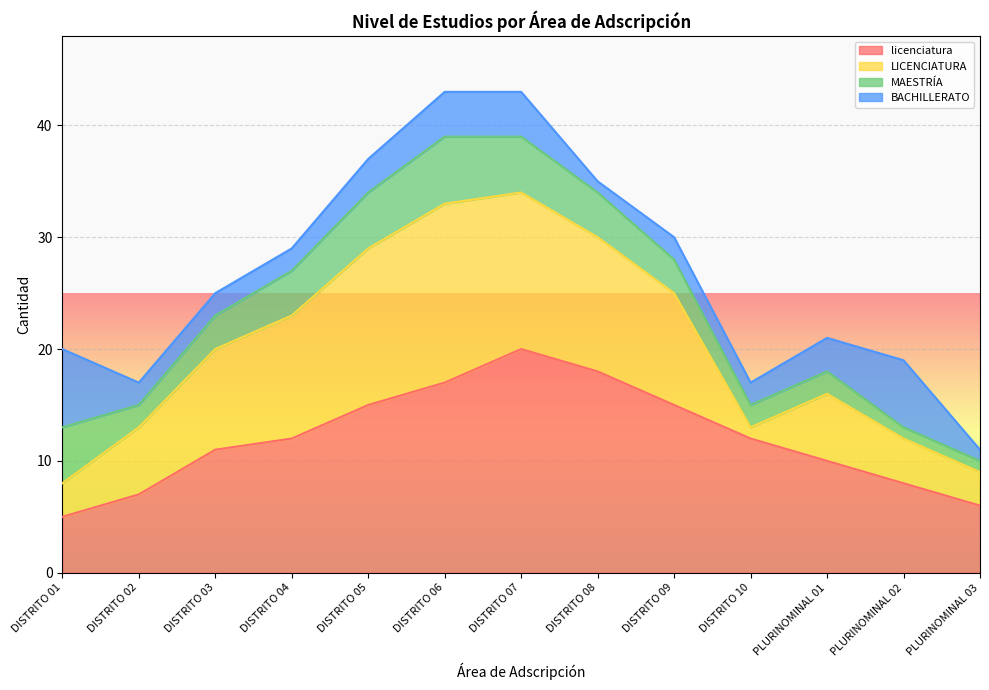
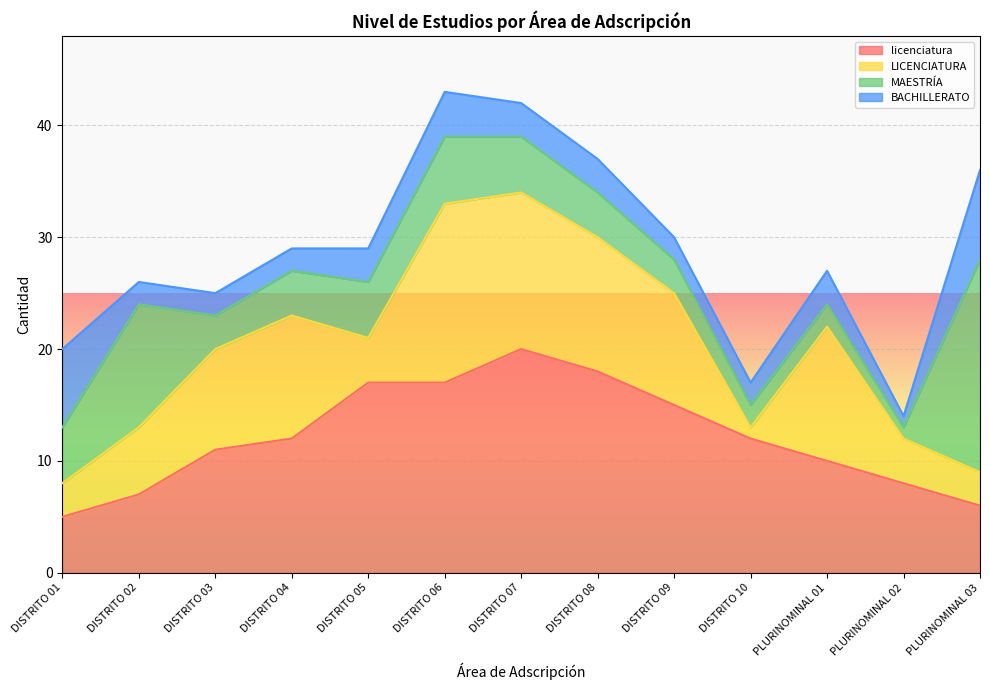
  {
    "licenciatura": {
      "DISTRITO 01": 5,
      "DISTRITO 02": 7,
      "DISTRITO 03": 11,
      "DISTRITO 04": 12,
-     "DISTRITO 05": 15,
+     "DISTRITO 05": 17,
      "DISTRITO 06": 17,
      "DISTRITO 07": 20,
      "DISTRITO 08": 18,
      "DISTRITO 09": 15,
      "DISTRITO 10": 12,
      "PLURINOMINAL 01": 10,
      "PLURINOMINAL 02": 8,
      "PLURINOMINAL 03": 6
    },
    "LICENCIATURA": {
      "DISTRITO 01": 3,
      "DISTRITO 02": 6,
      "DISTRITO 03": 9,
      "DISTRITO 04": 11,
-     "DISTRITO 05": 14,
+     "DISTRITO 05": 4,
      "DISTRITO 06": 16,
      "DISTRITO 07": 14,
      "DISTRITO 08": 12,
      "DISTRITO 09": 10,
      "DISTRITO 10": 1,
-     "PLURINOMINAL 01": 6,
+     "PLURINOMINAL 01": 12,
      "PLURINOMINAL 02": 4,
      "PLURINOMINAL 03": 3
    },
    "MAESTRÍA": {
      "DISTRITO 01": 5,
-     "DISTRITO 02": 2,
+     "DISTRITO 02": 11,
      "DISTRITO 03": 3,
      "DISTRITO 04": 4,
      "DISTRITO 05": 5,
      "DISTRITO 06": 6,
      "DISTRITO 07": 5,
      "DISTRITO 08": 4,
      "DISTRITO 09": 3,
      "DISTRITO 10": 2,
      "PLURINOMINAL 01": 2,
      "PLURINOMINAL 02": 1,
-     "PLURINOMINAL 03": 1
+     "PLURINOMINAL 03": 19
    },
    "BACHILLERATO": {
      "DISTRITO 01": 7,
      "DISTRITO 02": 2,
      "DISTRITO 03": 2,
      "DISTRITO 04": 2,
      "DISTRITO 05": 3,
      "DISTRITO 06": 4,
-     "DISTRITO 07": 4,
-     "DISTRITO 08": 1,
+     "DISTRITO 07": 3,
+     "DISTRITO 08": 3,
      "DISTRITO 09": 2,
      "DISTRITO 10": 2,
      "PLURINOMINAL 01": 3,
-     "PLURINOMINAL 02": 6,
-     "PLURINOMINAL 03": 1
+     "PLURINOMINAL 02": 1,
+     "PLURINOMINAL 03": 8
    }
  }
